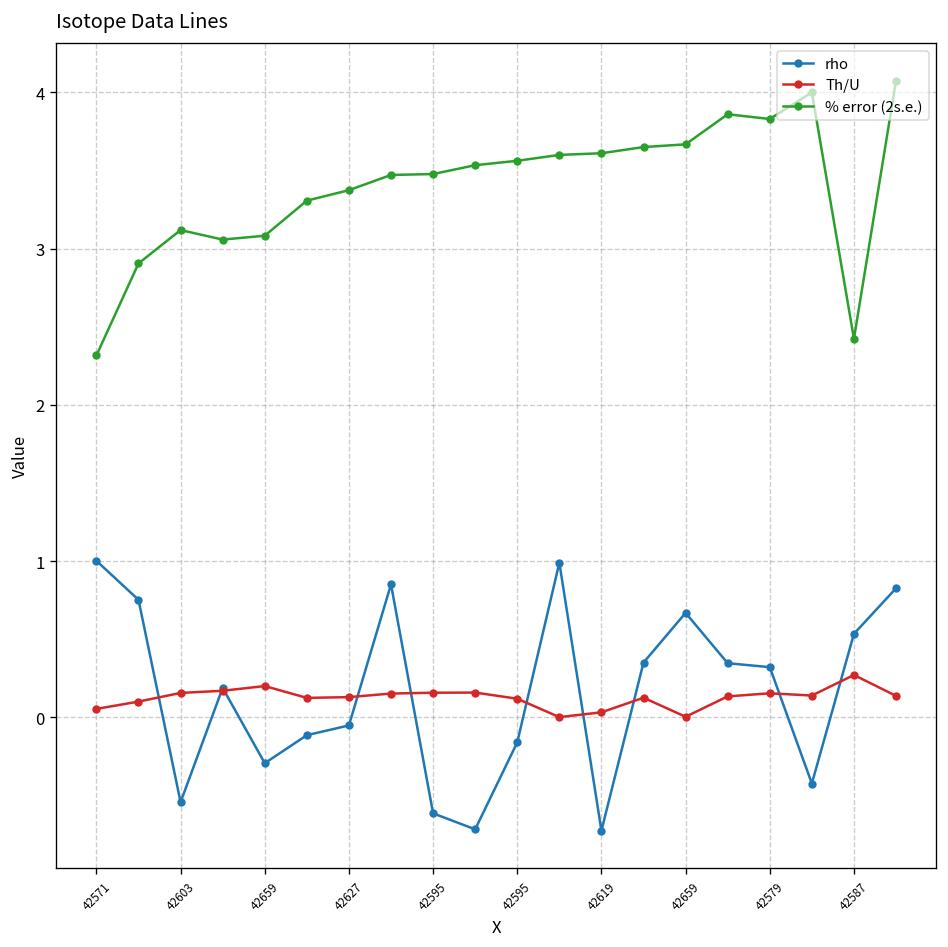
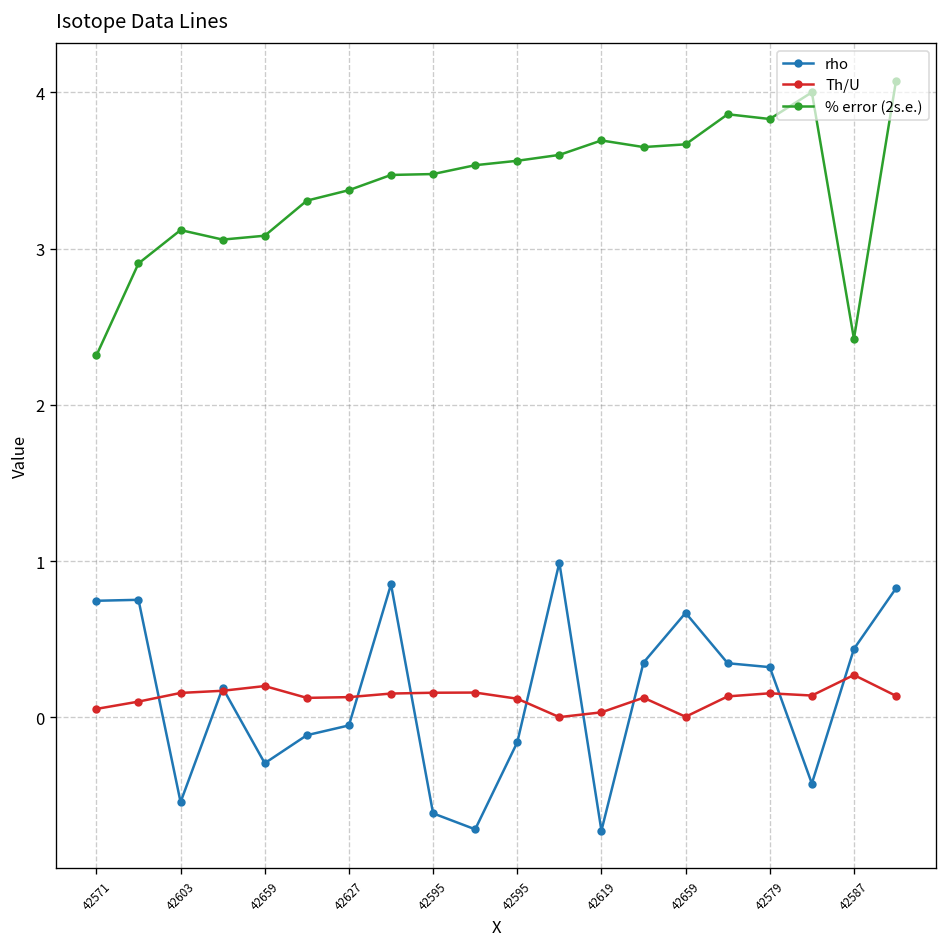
  {
    "rho": {
-     "42571": 1.00,
+     "42571": 0.75,
      "42603": -0.54,
      "42627": -0.05,
      "42619": -0.73,
      "42579": 0.32,
-     "42587": 0.53
+     "42587": 0.44
    },
    "Th/U": {
      "42571": 0.05,
      "42603": 0.16,
      "42627": 0.13,
      "42619": 0.03,
      "42579": 0.15,
      "42587": 0.27
    },
    "% error (2s.e.)": {
      "42571": 2.32,
      "42603": 3.12,
      "42627": 3.37,
-     "42619": 3.61,
+     "42619": 3.69,
      "42579": 3.83,
      "42587": 2.42
    }
  }
